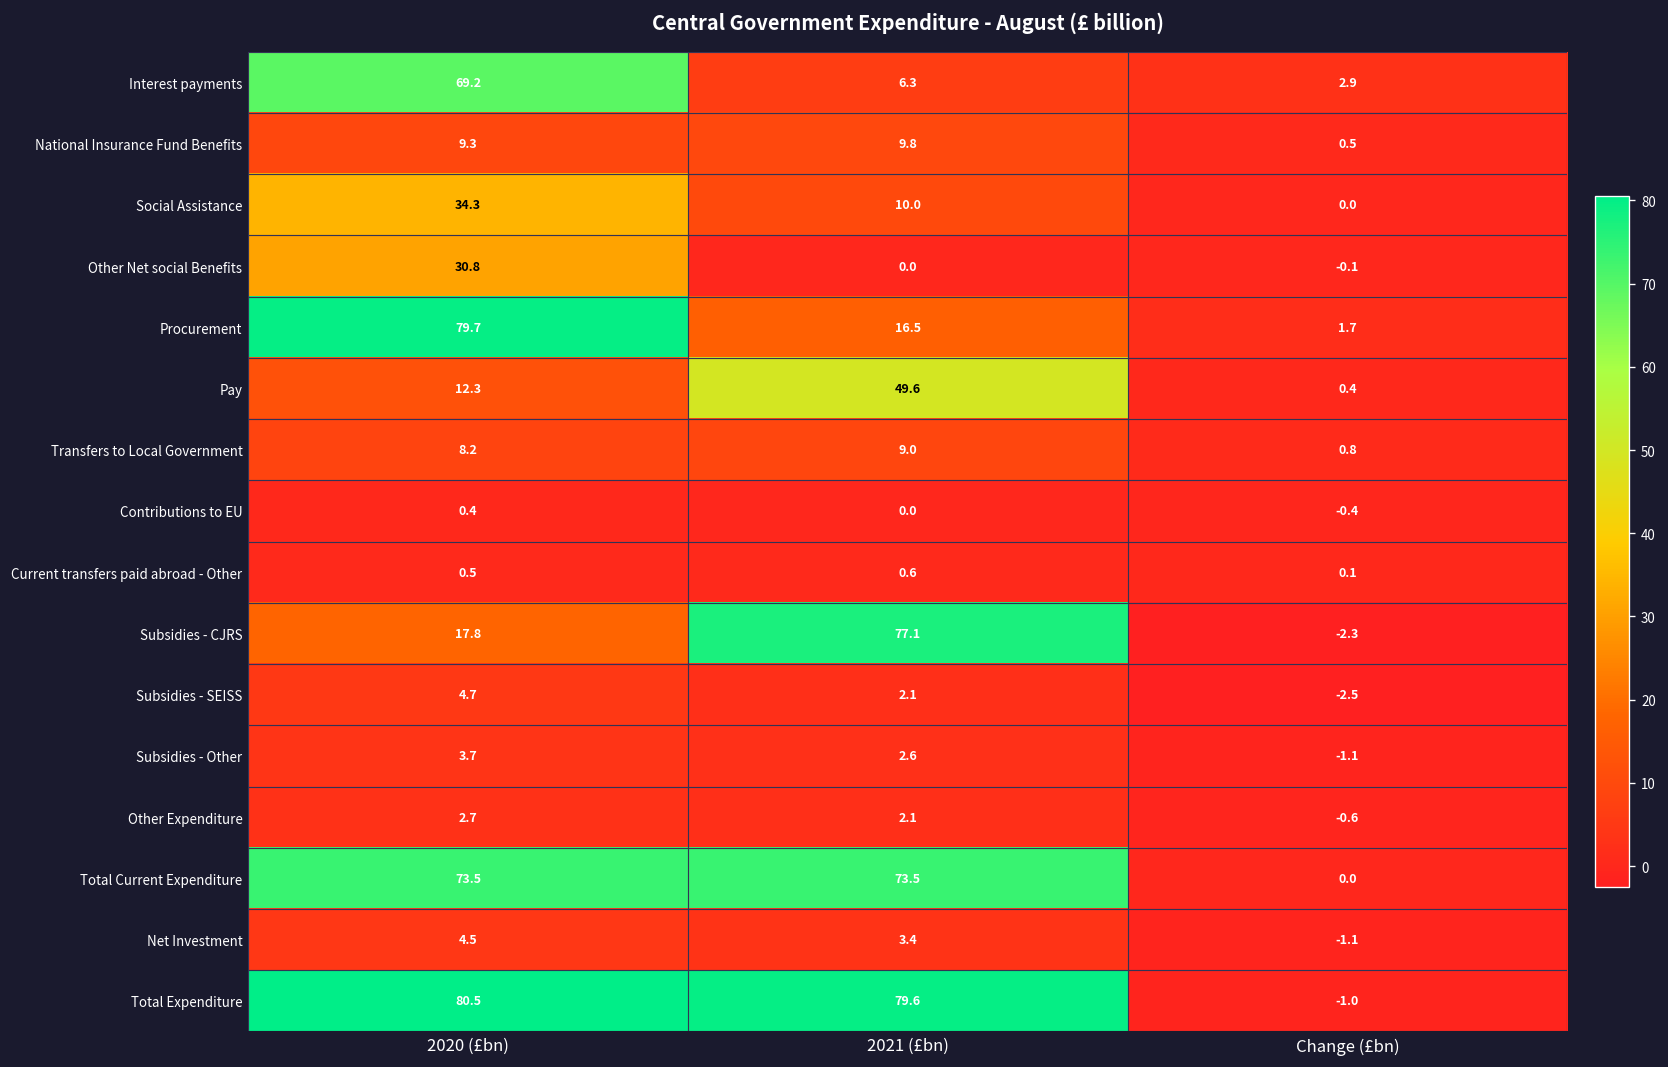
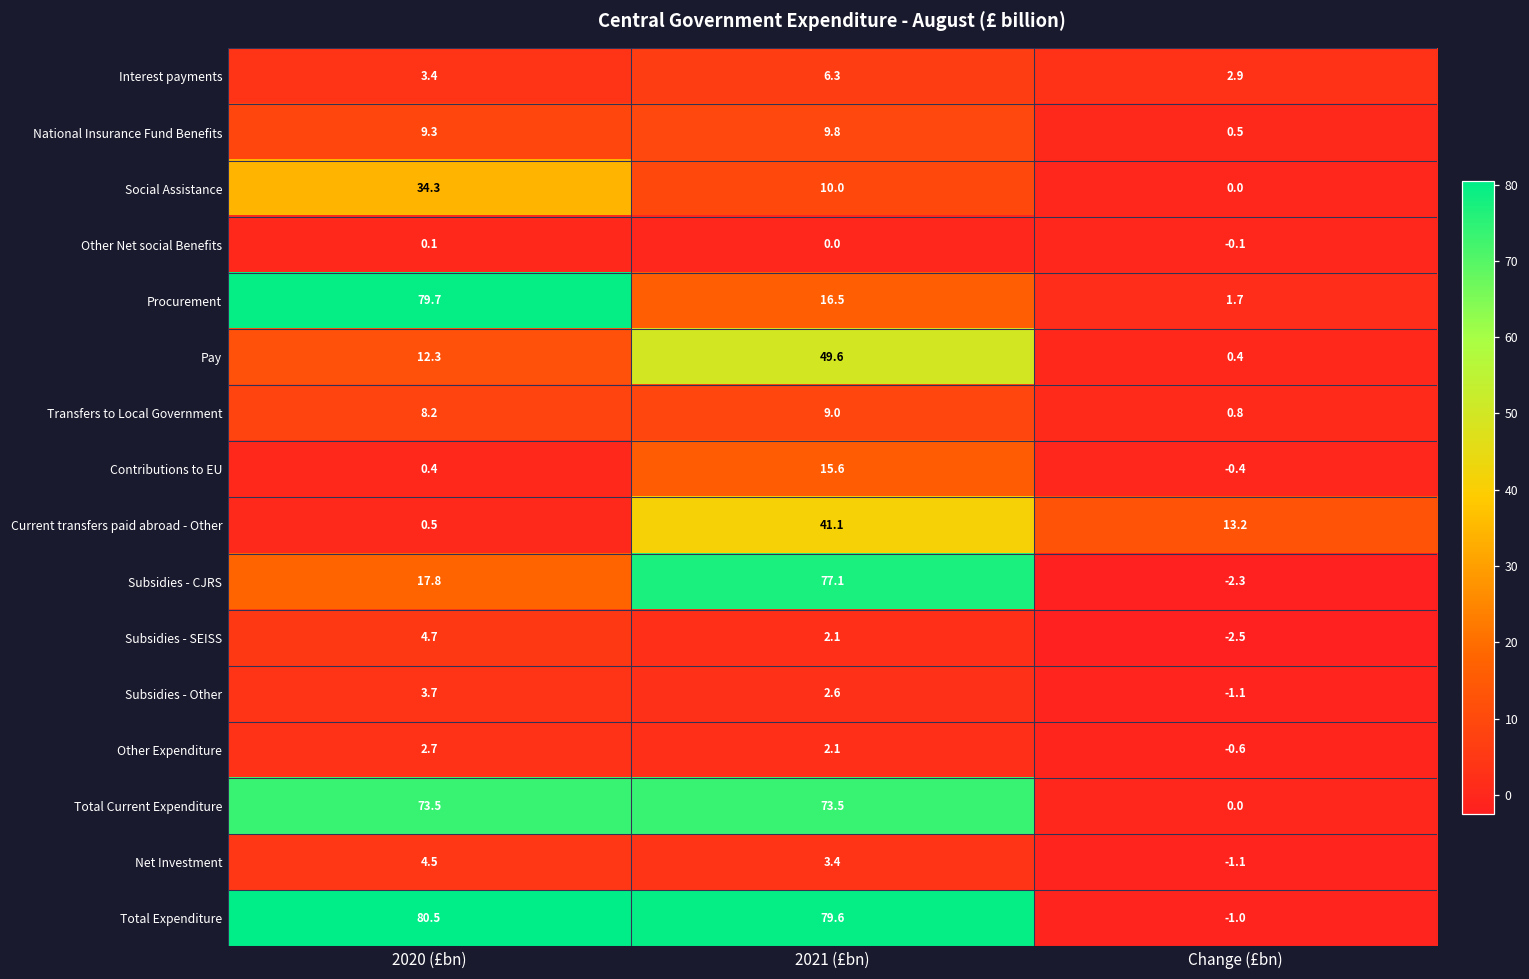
  {
    "Interest payments": {
-     "2020 (£bn)": 69.2,
+     "2020 (£bn)": 3.4,
      "2021 (£bn)": 6.3,
      "Change (£bn)": 2.9
    },
    "National Insurance Fund Benefits": {
      "2020 (£bn)": 9.3,
      "2021 (£bn)": 9.8,
      "Change (£bn)": 0.5
    },
    "Social Assistance": {
      "2020 (£bn)": 34.3,
      "2021 (£bn)": 10.0,
      "Change (£bn)": 0.0
    },
    "Other Net social Benefits": {
-     "2020 (£bn)": 30.8,
+     "2020 (£bn)": 0.1,
      "2021 (£bn)": 0.0,
      "Change (£bn)": -0.1
    },
    "Procurement": {
      "2020 (£bn)": 79.7,
      "2021 (£bn)": 16.5,
      "Change (£bn)": 1.7
    },
    "Pay": {
      "2020 (£bn)": 12.3,
      "2021 (£bn)": 49.6,
      "Change (£bn)": 0.4
    },
    "Transfers to Local Government": {
      "2020 (£bn)": 8.2,
      "2021 (£bn)": 9.0,
      "Change (£bn)": 0.8
    },
    "Contributions to EU": {
      "2020 (£bn)": 0.4,
-     "2021 (£bn)": 0.0,
+     "2021 (£bn)": 15.6,
      "Change (£bn)": -0.4
    },
    "Current transfers paid abroad - Other": {
      "2020 (£bn)": 0.5,
-     "2021 (£bn)": 0.6,
-     "Change (£bn)": 0.1
+     "2021 (£bn)": 41.1,
+     "Change (£bn)": 13.2
    },
    "Subsidies - CJRS": {
      "2020 (£bn)": 17.8,
      "2021 (£bn)": 77.1,
      "Change (£bn)": -2.3
    },
    "Subsidies - SEISS": {
      "2020 (£bn)": 4.7,
      "2021 (£bn)": 2.1,
      "Change (£bn)": -2.5
    },
    "Subsidies - Other": {
      "2020 (£bn)": 3.7,
      "2021 (£bn)": 2.6,
      "Change (£bn)": -1.1
    },
    "Other Expenditure": {
      "2020 (£bn)": 2.7,
      "2021 (£bn)": 2.1,
      "Change (£bn)": -0.6
    },
    "Total Current Expenditure": {
      "2020 (£bn)": 73.5,
      "2021 (£bn)": 73.5,
      "Change (£bn)": 0.0
    },
    "Net Investment": {
      "2020 (£bn)": 4.5,
      "2021 (£bn)": 3.4,
      "Change (£bn)": -1.1
    },
    "Total Expenditure": {
      "2020 (£bn)": 80.5,
      "2021 (£bn)": 79.6,
      "Change (£bn)": -1.0
    }
  }
